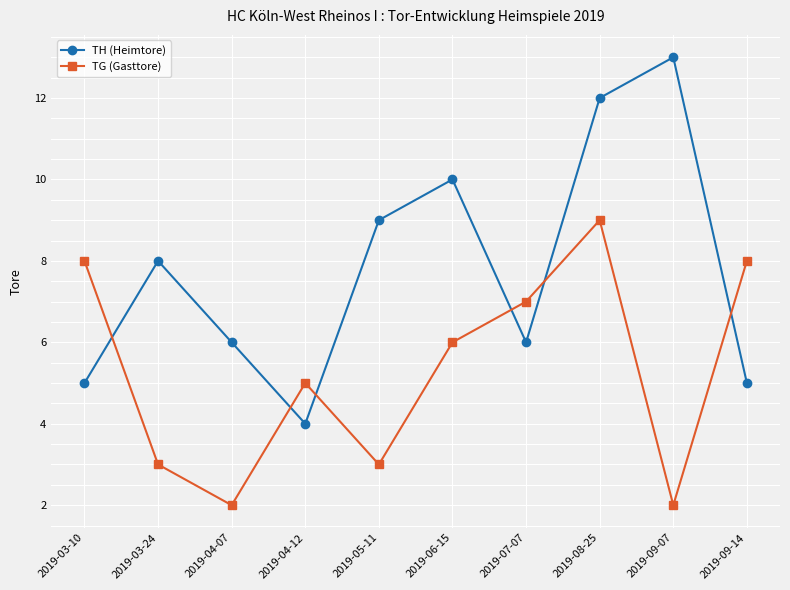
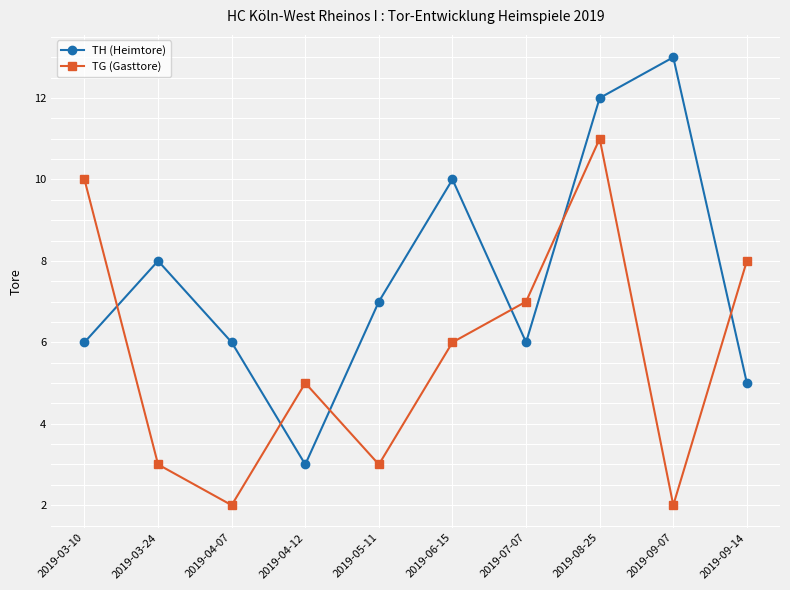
  {
    "TH (Heimtore)": {
-     "2019-03-10": 5,
+     "2019-03-10": 6,
      "2019-03-24": 8,
      "2019-04-07": 6,
-     "2019-04-12": 4,
-     "2019-05-11": 9,
+     "2019-04-12": 3,
+     "2019-05-11": 7,
      "2019-06-15": 10,
      "2019-07-07": 6,
      "2019-08-25": 12,
      "2019-09-07": 13,
      "2019-09-14": 5
    },
    "TG (Gasttore)": {
-     "2019-03-10": 8,
+     "2019-03-10": 10,
      "2019-03-24": 3,
      "2019-04-07": 2,
      "2019-04-12": 5,
      "2019-05-11": 3,
      "2019-06-15": 6,
      "2019-07-07": 7,
-     "2019-08-25": 9,
+     "2019-08-25": 11,
      "2019-09-07": 2,
      "2019-09-14": 8
    }
  }
